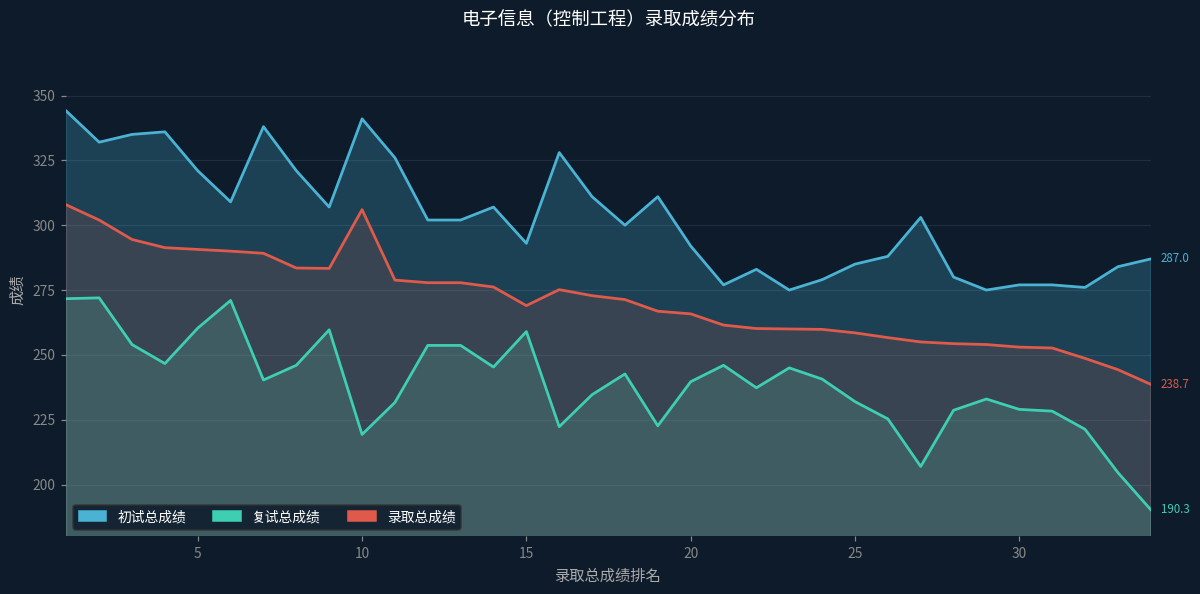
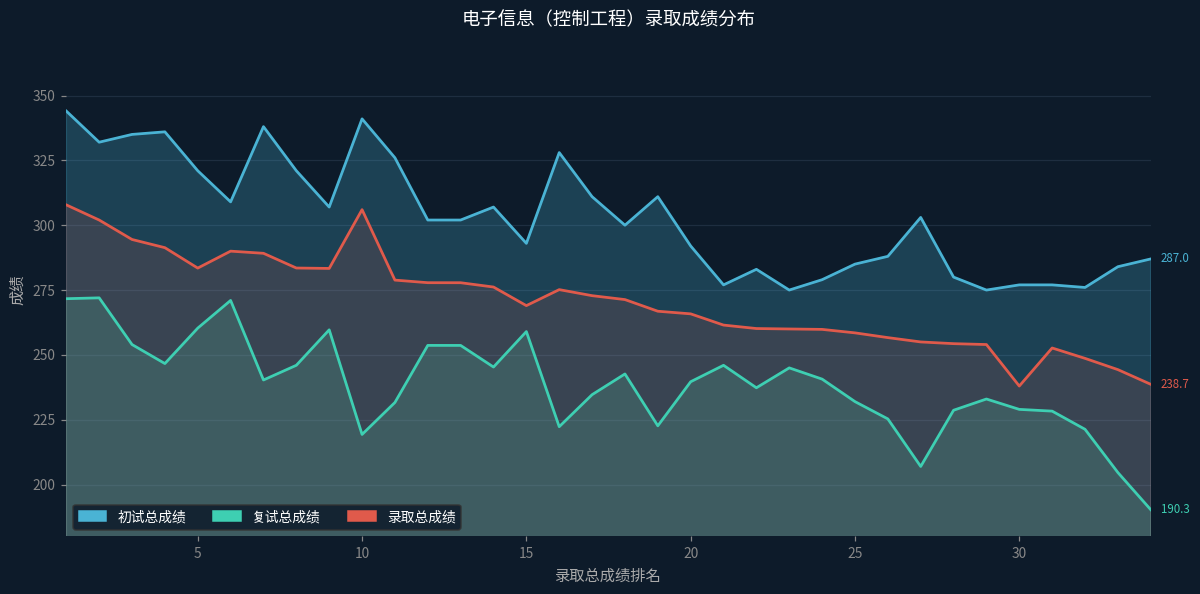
  {
    "录取总成绩": {
-     "5": 291,
+     "5": 283,
      "10": 306,
      "15": 269,
      "20": 266,
      "25": 259,
-     "30": 253
+     "30": 238
    }
  }
